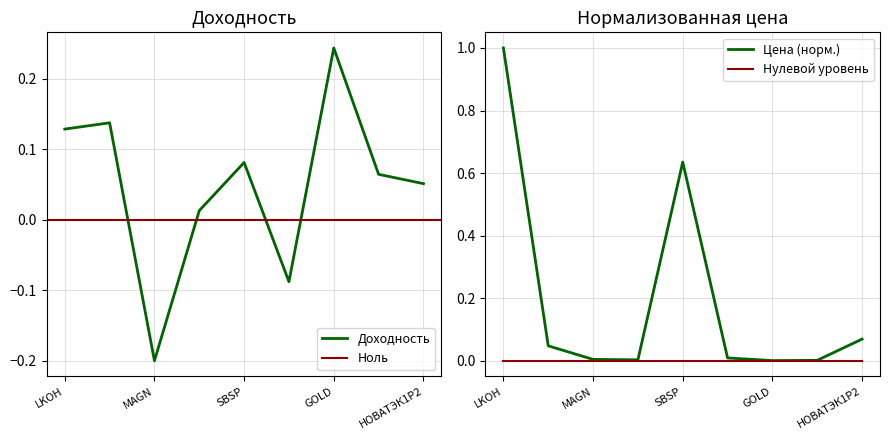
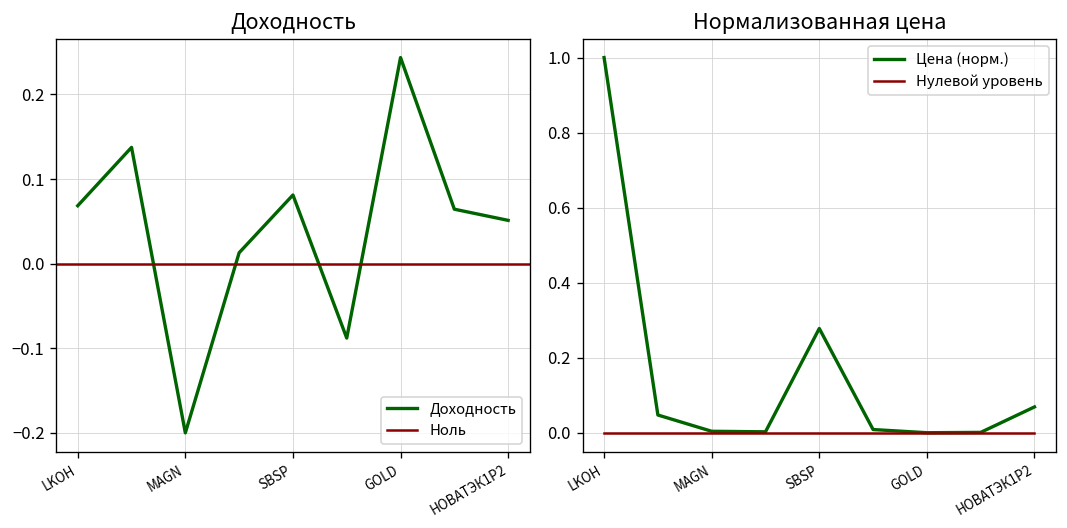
  {
    "Доходность": {
-     "LKOH": 0.13,
+     "LKOH": 0.07,
      "MAGN": -0.20,
      "SBSP": 0.08,
      "GOLD": 0.24,
      "НОВАТЭК1Р2": 0.05
    },
    "Нормализованная цена": {
      "Цена (норм.)": {
        "LKOH": 1.00,
-       "SBSP": 0.64,
+       "SBSP": 0.28,
        "НОВАТЭК1Р2": 0.07
      },
      "Нулевой уровень": {
        "LKOH": 0.00,
        "SBSP": 0.00,
        "НОВАТЭК1Р2": 0.00
      }
    }
  }
